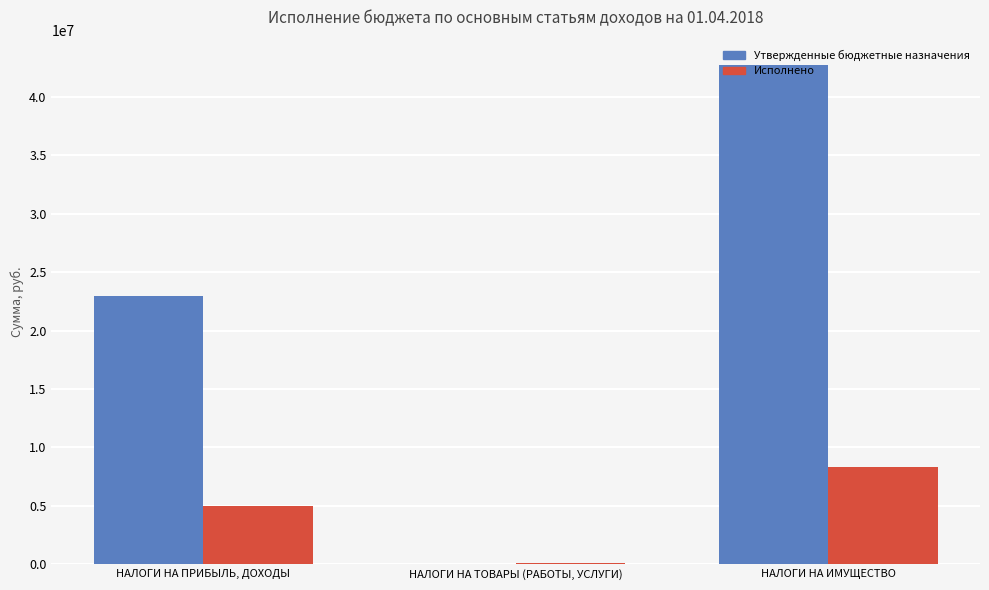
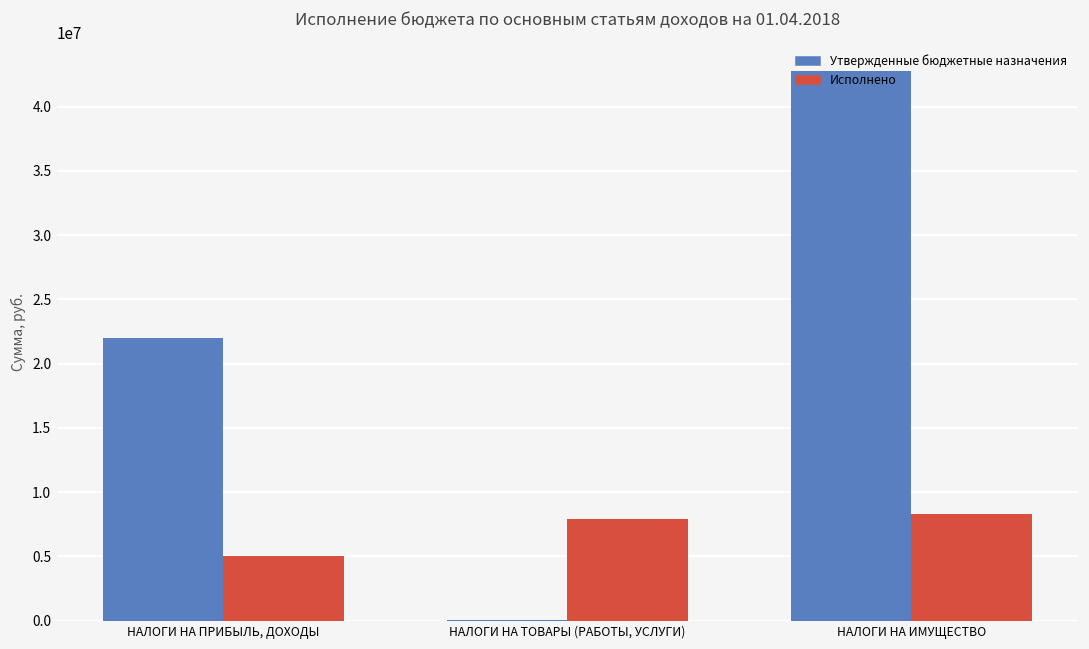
  {
    "Утвержденные бюджетные назначения": {
-     "НАЛОГИ НА ПРИБЫЛЬ, ДОХОДЫ": 23000000,
+     "НАЛОГИ НА ПРИБЫЛЬ, ДОХОДЫ": 22000000,
      "НАЛОГИ НА ИМУЩЕСТВО": 42800000
    },
    "Исполнено": {
      "НАЛОГИ НА ПРИБЫЛЬ, ДОХОДЫ": 5000000,
-     "НАЛОГИ НА ТОВАРЫ (РАБОТЫ, УСЛУГИ)": 100000,
+     "НАЛОГИ НА ТОВАРЫ (РАБОТЫ, УСЛУГИ)": 7900000,
      "НАЛОГИ НА ИМУЩЕСТВО": 8300000
    }
  }
